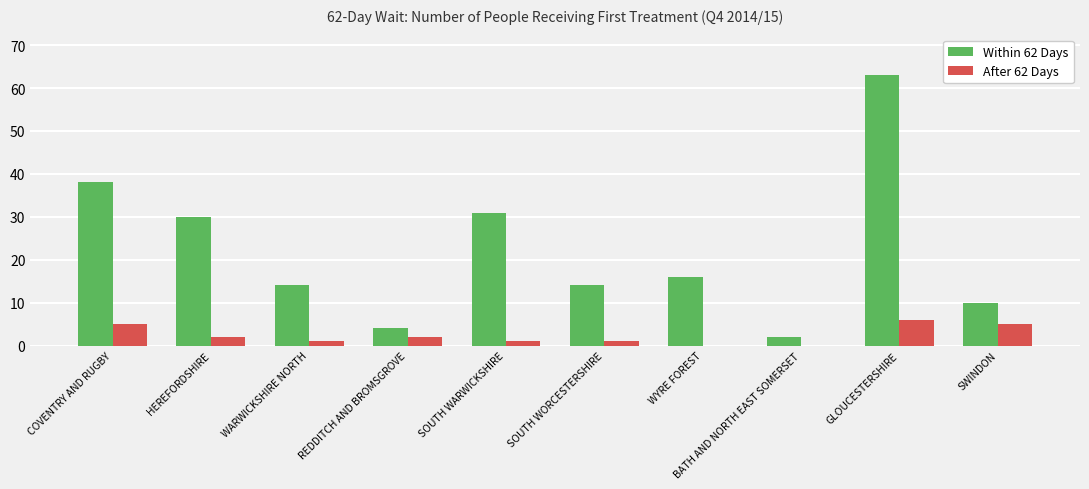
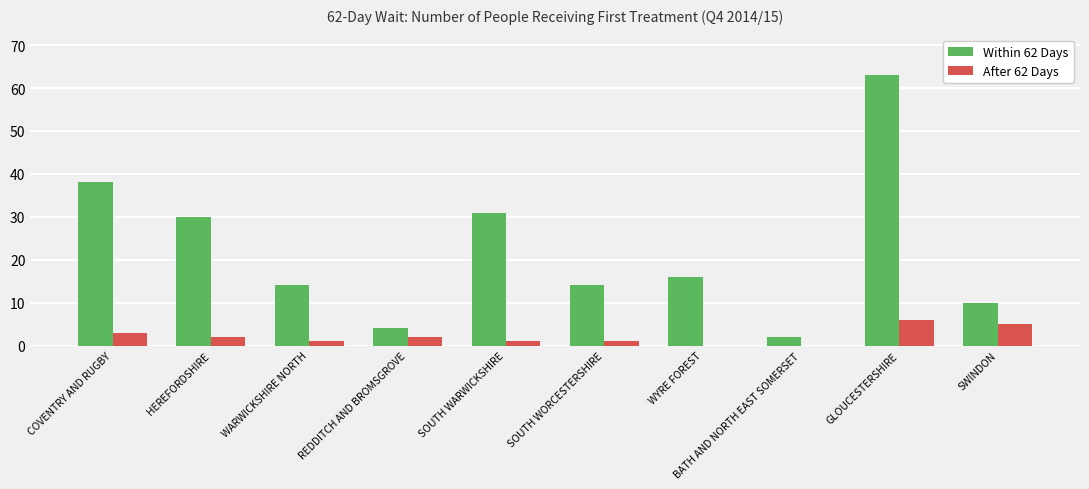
  {
    "Within 62 Days": {
      "COVENTRY AND RUGBY": 38,
      "HEREFORDSHIRE": 30,
      "WARWICKSHIRE NORTH": 14,
      "REDDITCH AND BROMSGROVE": 4,
      "SOUTH WARWICKSHIRE": 31,
      "SOUTH WORCESTERSHIRE": 14,
      "WYRE FOREST": 16,
      "BATH AND NORTH EAST SOMERSET": 2,
      "GLOUCESTERSHIRE": 63,
      "SWINDON": 10
    },
    "After 62 Days": {
-     "COVENTRY AND RUGBY": 5,
+     "COVENTRY AND RUGBY": 3,
      "HEREFORDSHIRE": 2,
      "WARWICKSHIRE NORTH": 1,
      "REDDITCH AND BROMSGROVE": 2,
      "SOUTH WARWICKSHIRE": 1,
      "SOUTH WORCESTERSHIRE": 1,
      "WYRE FOREST": 0,
      "BATH AND NORTH EAST SOMERSET": 0,
      "GLOUCESTERSHIRE": 6,
      "SWINDON": 5
    }
  }
